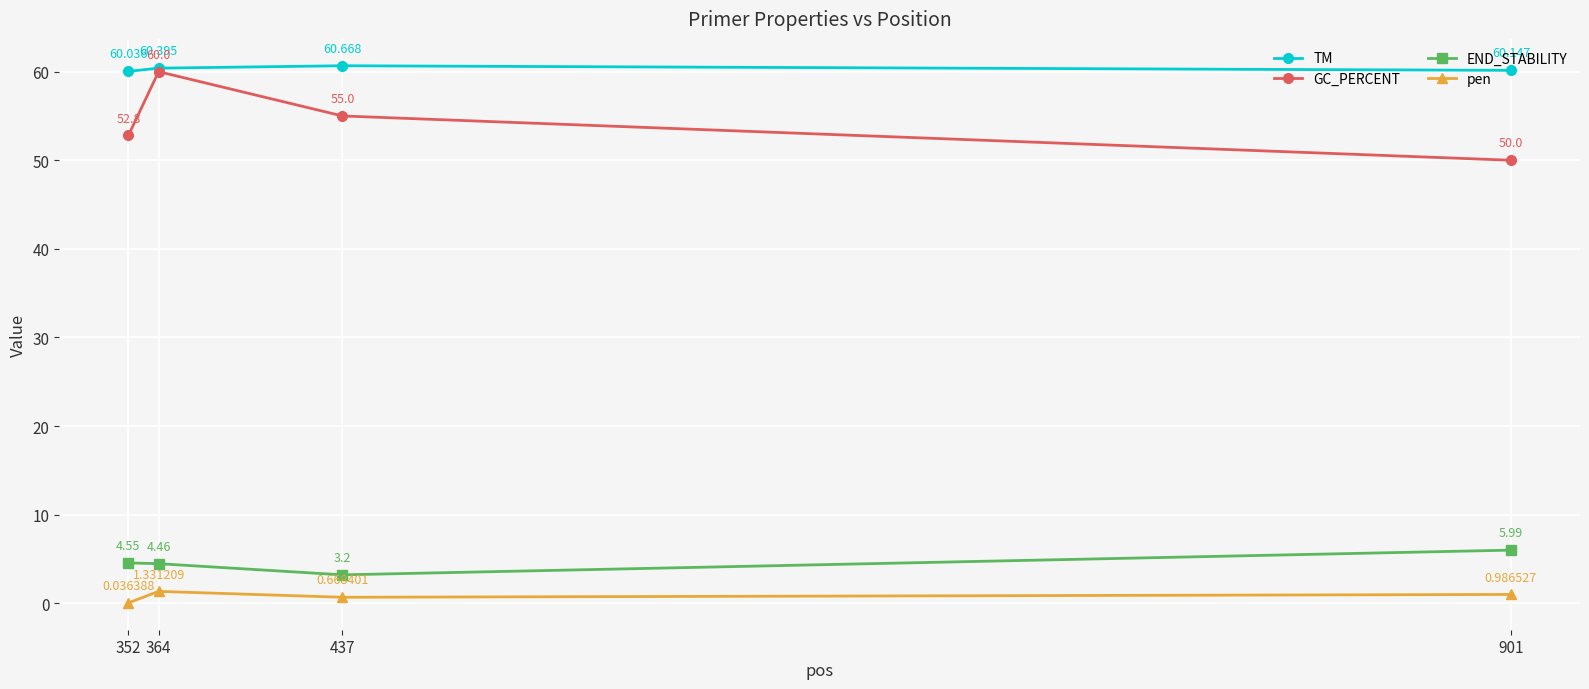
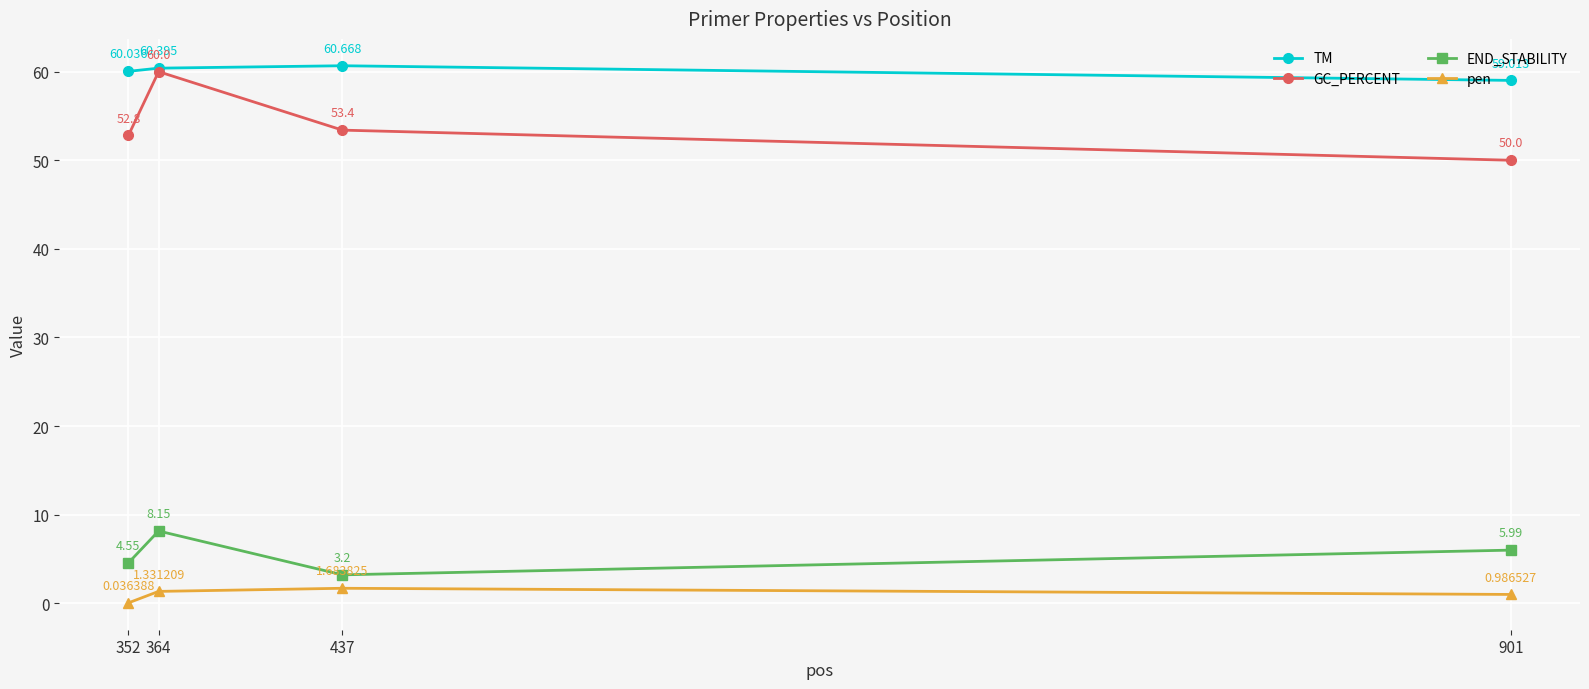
  {
    "TM": {
      "437": 60.668,
-     "901": 60.147
+     "901": 59.013
    },
    "GC_PERCENT": {
      "352": 52.8,
-     "437": 55.0,
+     "437": 53.4,
      "901": 50.0
    },
    "END_STABILITY": {
      "352": 4.55,
-     "364": 4.46,
+     "364": 8.15,
      "437": 3.2,
      "901": 5.99
    },
    "pen": {
      "352": 0.036388,
      "364": 1.331209,
-     "437": 0.668401,
+     "437": 1.683825,
      "901": 0.986527
    }
  }
